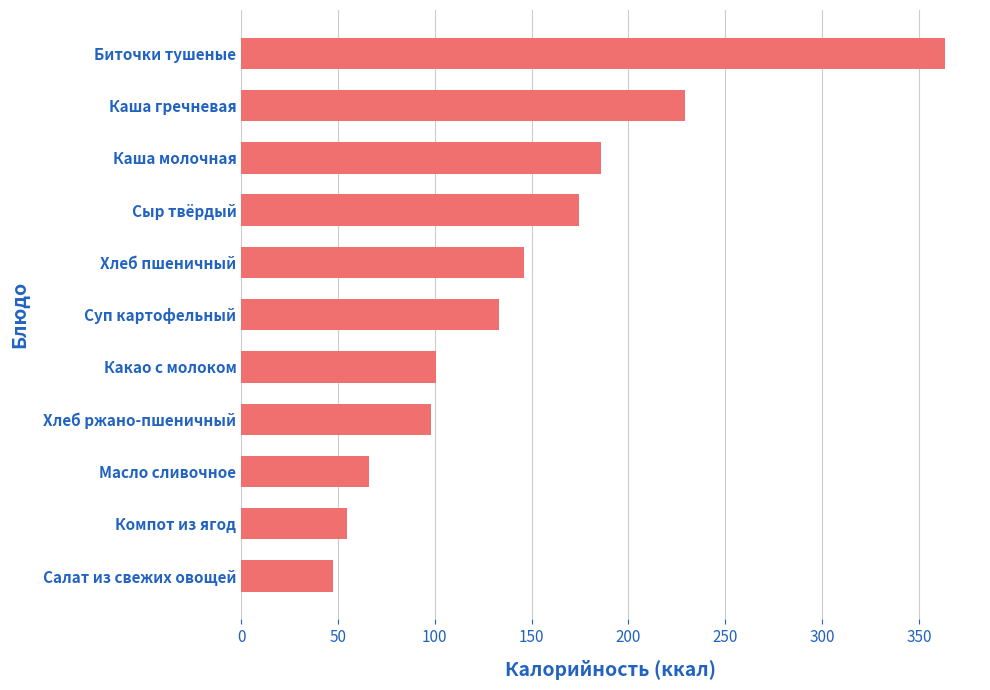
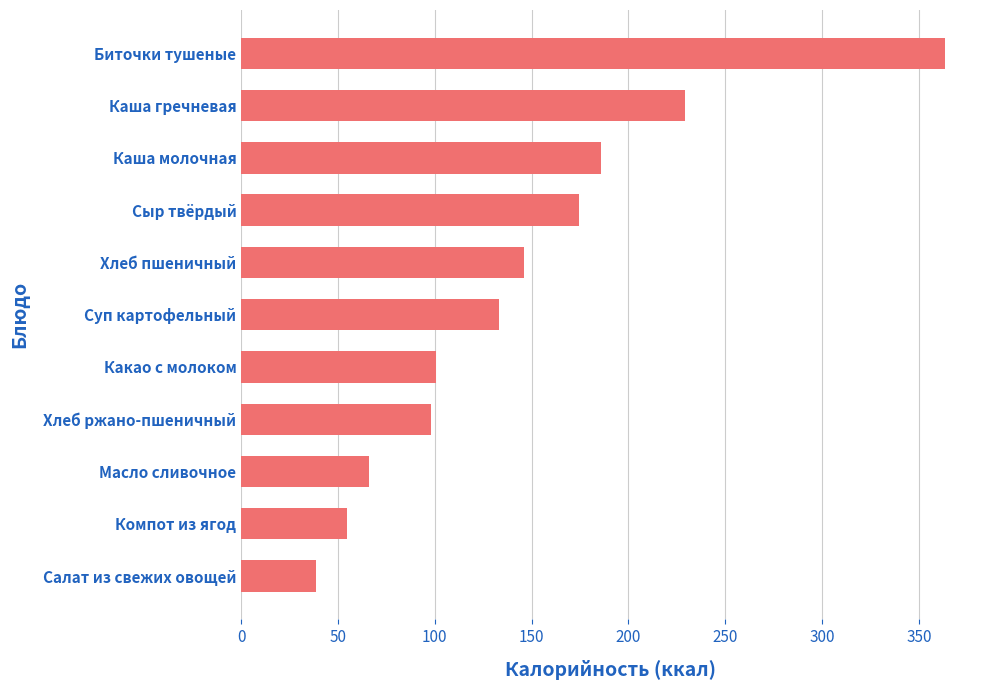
  {
    "Биточки тушеные": 363,
    "Каша гречневая": 229,
    "Каша молочная": 186,
    "Сыр твёрдый": 175,
    "Хлеб пшеничный": 146,
    "Суп картофельный": 133,
    "Какао с молоком": 100,
    "Хлеб ржано-пшеничный": 98,
    "Масло сливочное": 66,
    "Компот из ягод": 55,
-   "Салат из свежих овощей": 47
+   "Салат из свежих овощей": 39
  }
